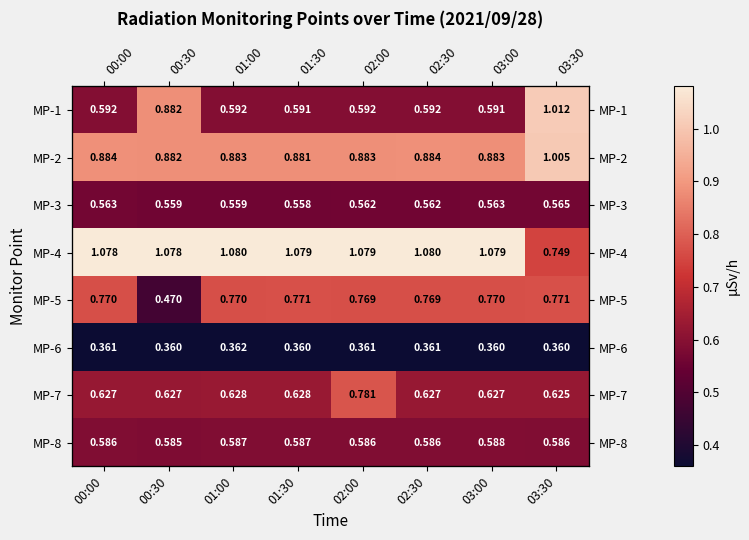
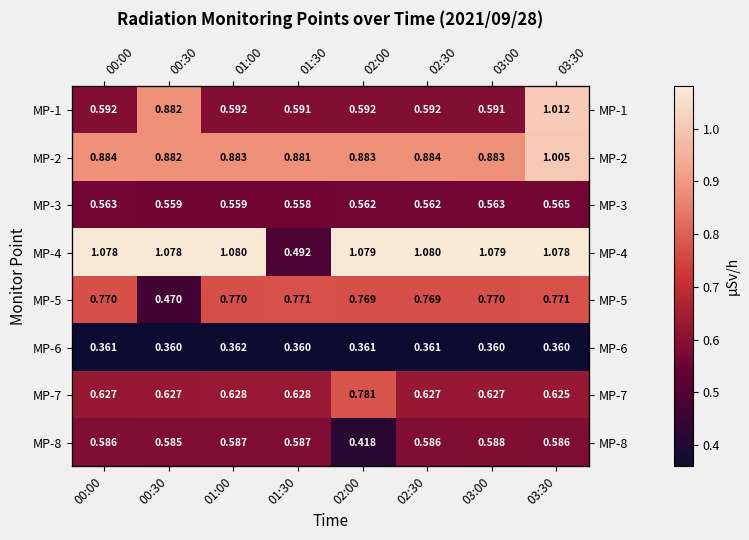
  {
    "MP-1": {
      "00:00": 0.592,
      "00:30": 0.882,
      "01:00": 0.592,
      "01:30": 0.591,
      "02:00": 0.592,
      "02:30": 0.592,
      "03:00": 0.591,
      "03:30": 1.012
    },
    "MP-2": {
      "00:00": 0.884,
      "00:30": 0.882,
      "01:00": 0.883,
      "01:30": 0.881,
      "02:00": 0.883,
      "02:30": 0.884,
      "03:00": 0.883,
      "03:30": 1.005
    },
    "MP-3": {
      "00:00": 0.563,
      "00:30": 0.559,
      "01:00": 0.559,
      "01:30": 0.558,
      "02:00": 0.562,
      "02:30": 0.562,
      "03:00": 0.563,
      "03:30": 0.565
    },
    "MP-4": {
      "00:00": 1.078,
      "00:30": 1.078,
      "01:00": 1.080,
-     "01:30": 1.079,
+     "01:30": 0.492,
      "02:00": 1.079,
      "02:30": 1.080,
      "03:00": 1.079,
-     "03:30": 0.749
+     "03:30": 1.078
    },
    "MP-5": {
      "00:00": 0.770,
      "00:30": 0.470,
      "01:00": 0.770,
      "01:30": 0.771,
      "02:00": 0.769,
      "02:30": 0.769,
      "03:00": 0.770,
      "03:30": 0.771
    },
    "MP-6": {
      "00:00": 0.361,
      "00:30": 0.360,
      "01:00": 0.362,
      "01:30": 0.360,
      "02:00": 0.361,
      "02:30": 0.361,
      "03:00": 0.360,
      "03:30": 0.360
    },
    "MP-7": {
      "00:00": 0.627,
      "00:30": 0.627,
      "01:00": 0.628,
      "01:30": 0.628,
      "02:00": 0.781,
      "02:30": 0.627,
      "03:00": 0.627,
      "03:30": 0.625
    },
    "MP-8": {
      "00:00": 0.586,
      "00:30": 0.585,
      "01:00": 0.587,
      "01:30": 0.587,
-     "02:00": 0.586,
+     "02:00": 0.418,
      "02:30": 0.586,
      "03:00": 0.588,
      "03:30": 0.586
    }
  }
